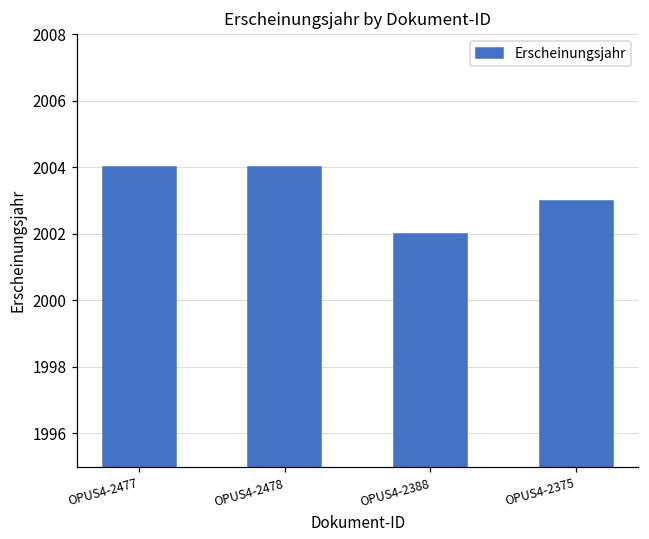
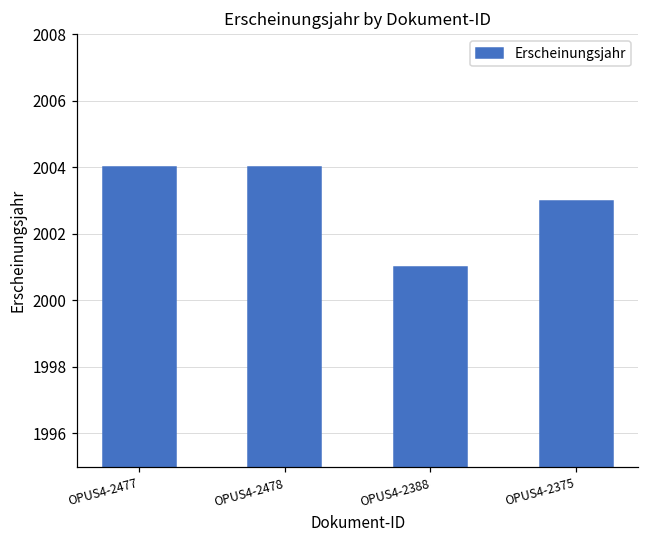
  {
    "OPUS4-2477": 2004,
    "OPUS4-2478": 2004,
-   "OPUS4-2388": 2002,
+   "OPUS4-2388": 2001,
    "OPUS4-2375": 2003
  }
